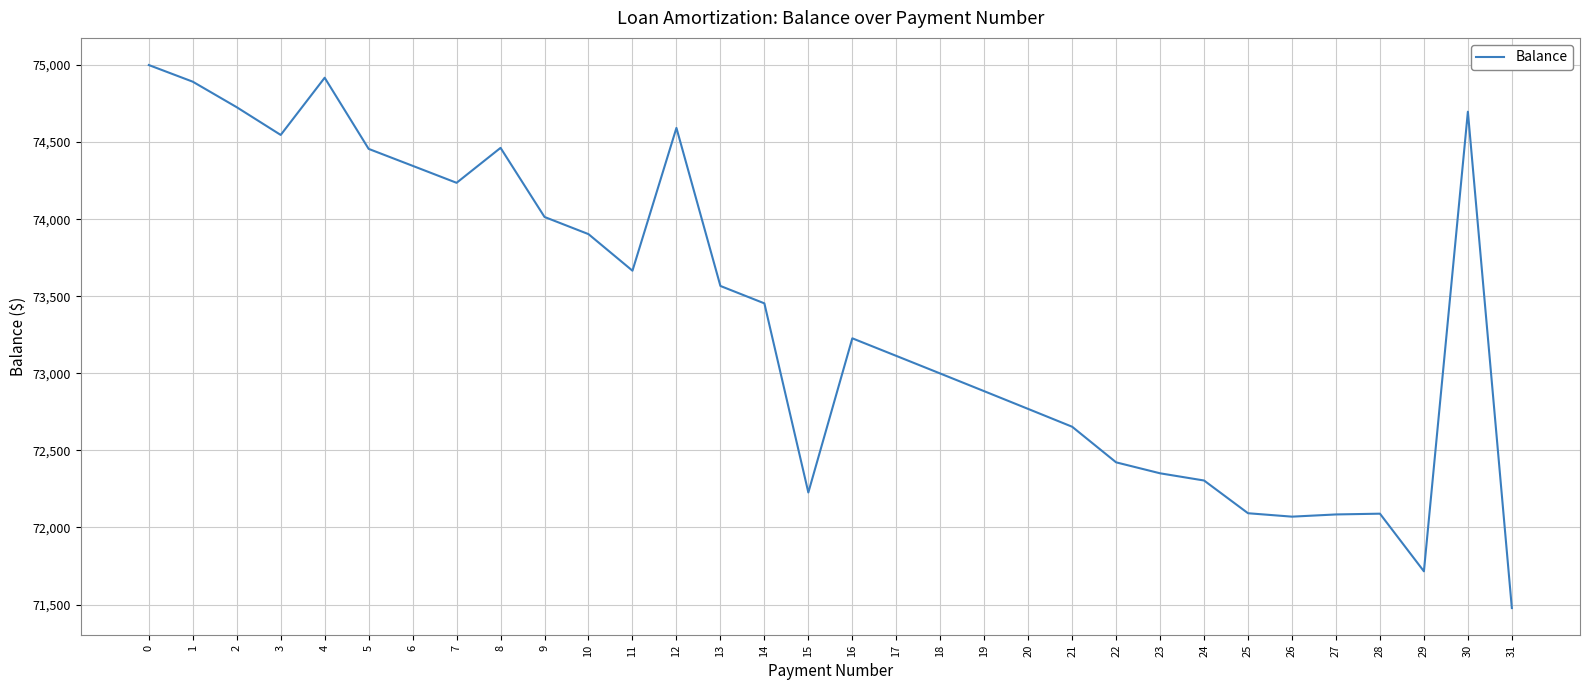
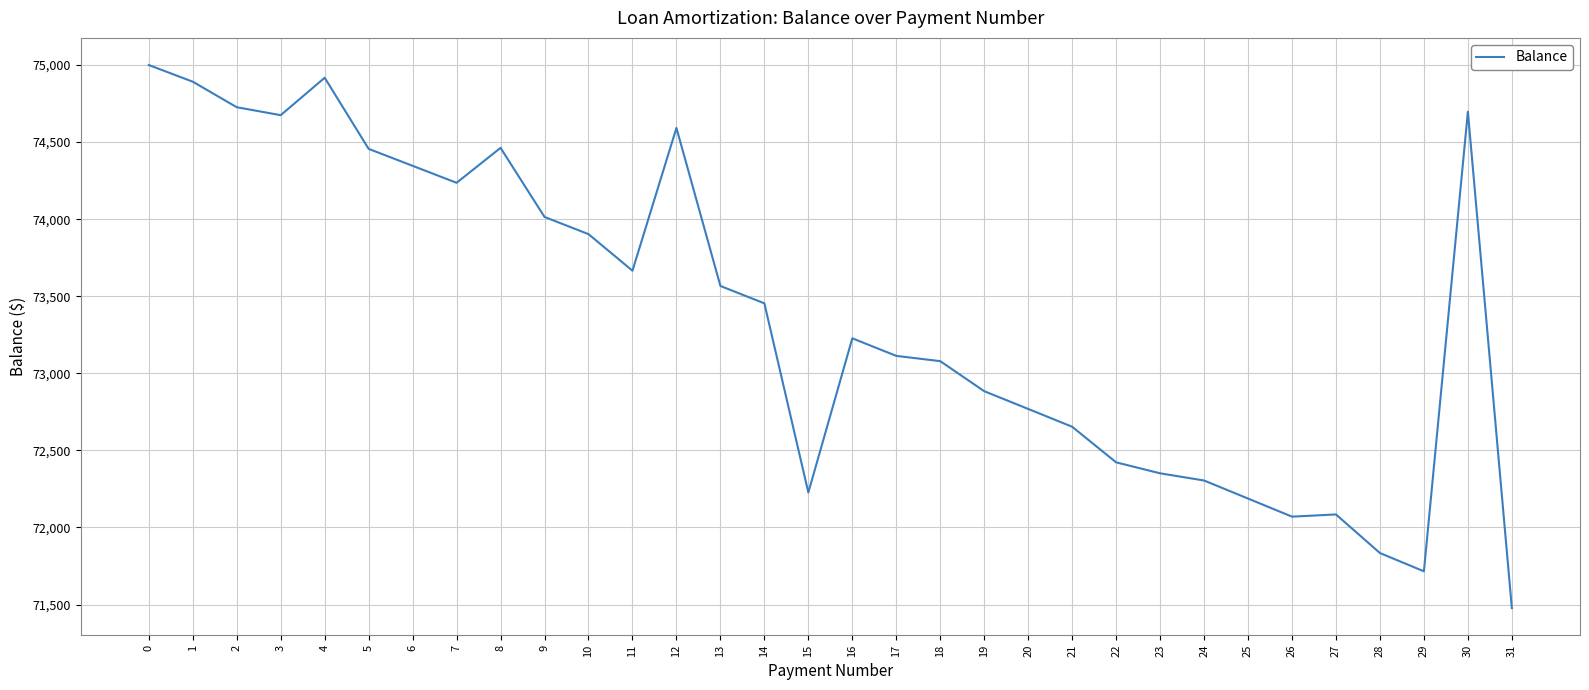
  {
    "0": "75,000",
    "1": "74,890",
    "2": "74,730",
-   "3": "74,550",
+   "3": "74,670",
    "4": "74,920",
    "5": "74,460",
    "6": "74,350",
    "7": "74,240",
    "8": "74,460",
    "9": "74,010",
    "10": "73,900",
    "11": "73,670",
    "12": "74,590",
    "13": "73,570",
    "14": "73,450",
    "15": "72,230",
    "16": "73,230",
    "17": "73,110",
-   "18": "73,000",
+   "18": "73,080",
    "19": "72,880",
    "20": "72,770",
    "21": "72,650",
    "22": "72,420",
    "23": "72,350",
    "24": "72,300",
-   "25": "72,090",
+   "25": "72,190",
    "26": "72,070",
    "27": "72,080",
-   "28": "72,090",
+   "28": "71,830",
    "29": "71,720",
    "30": "74,700",
    "31": "71,480"
  }
